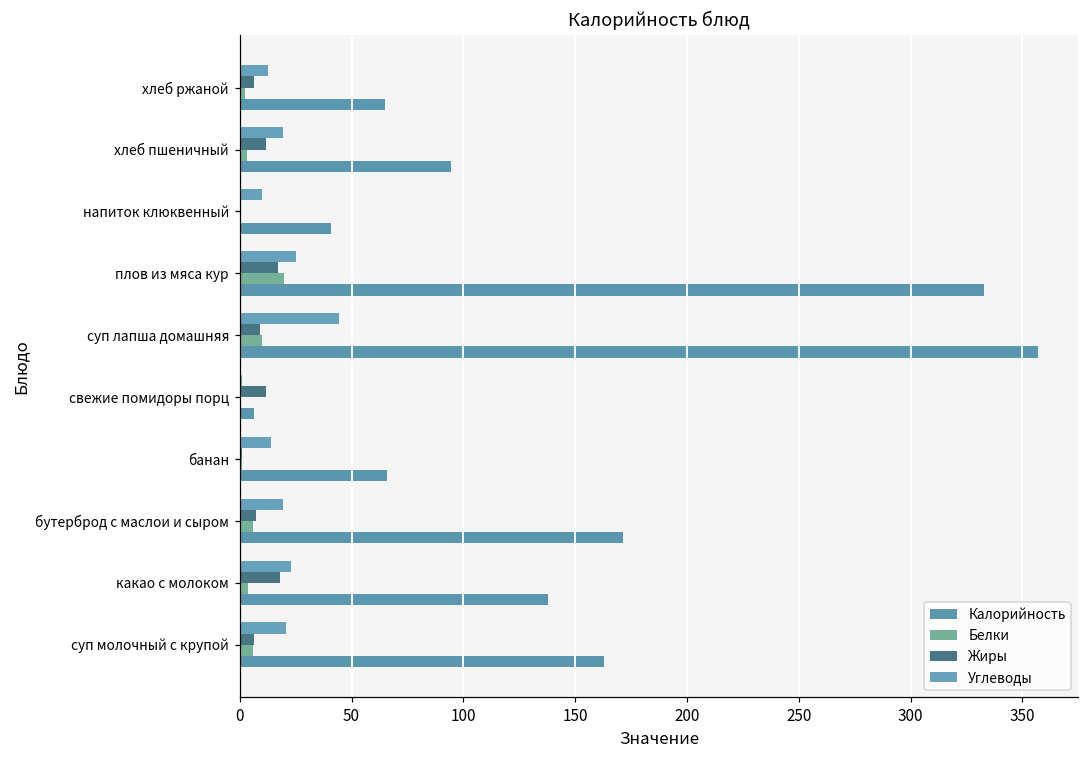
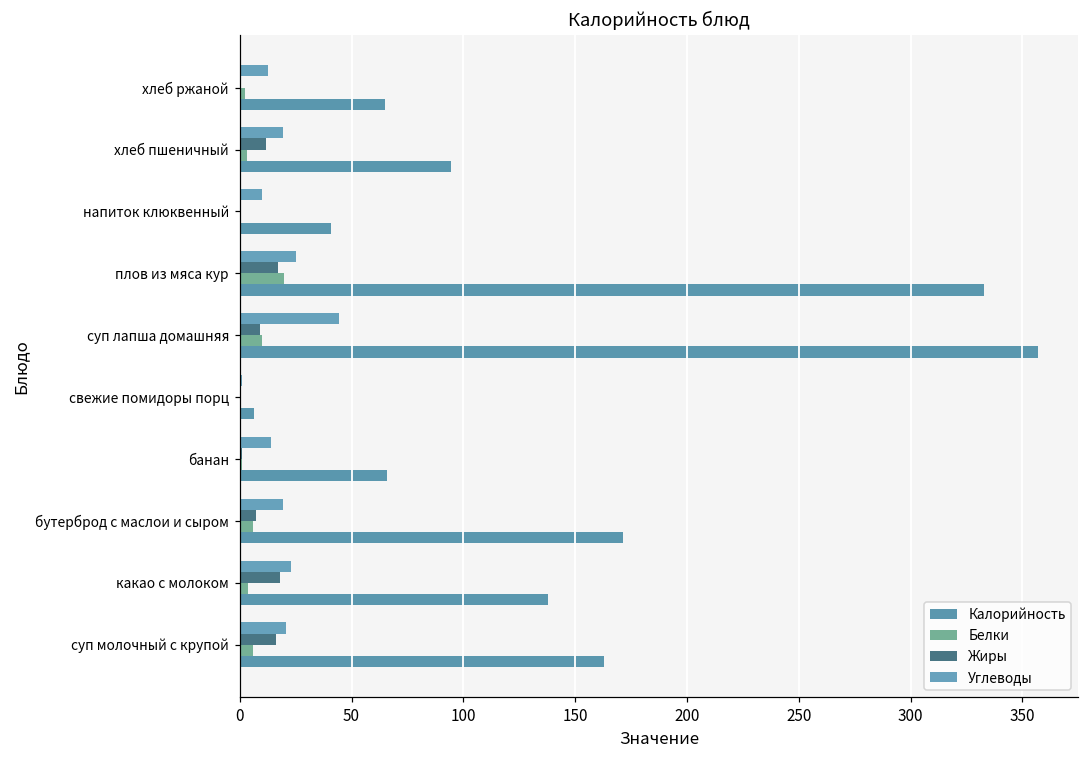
  {
    "Жиры": {
-     "хлеб ржаной": 6,
+     "хлеб ржаной": 0,
      "хлеб пшеничный": 12,
      "плов из мяса кур": 17,
      "суп лапша домашняя": 9,
-     "свежие помидоры порц": 12,
+     "свежие помидоры порц": 0,
      "бутерброд с маслои и сыром": 7,
      "какао с молоком": 18,
-     "суп молочный с крупой": 6
+     "суп молочный с крупой": 16
    }
  }
